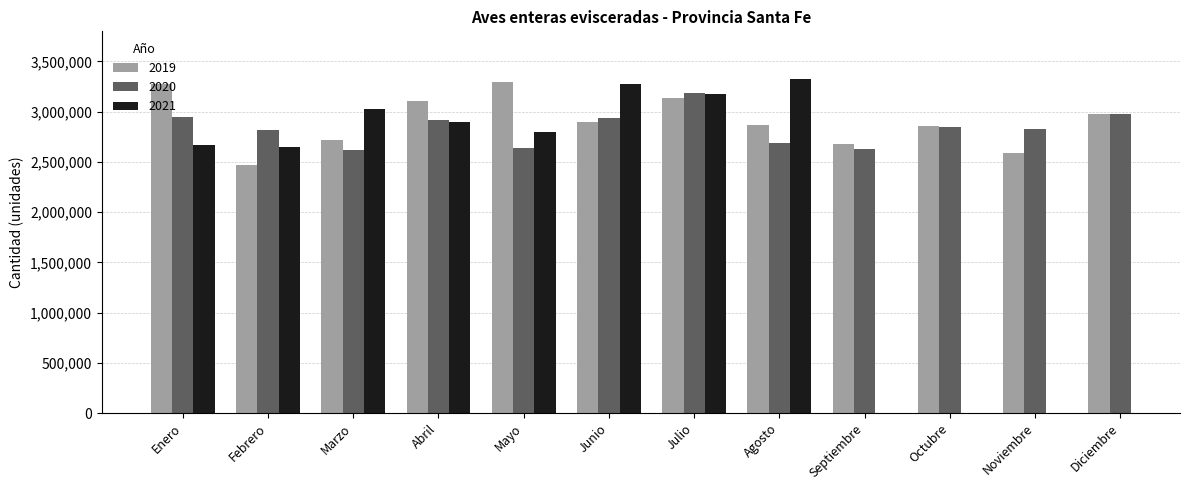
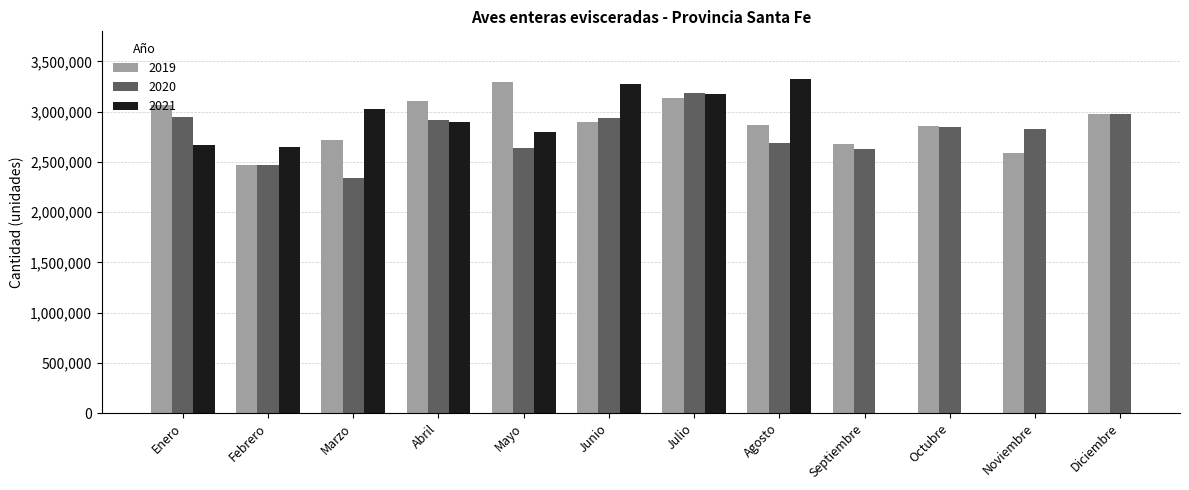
  {
    "2019": {
-     "Enero": "3,280,000",
+     "Enero": "3,070,000",
      "Febrero": "2,470,000",
      "Marzo": "2,720,000",
      "Abril": "3,100,000",
      "Mayo": "3,300,000",
      "Junio": "2,900,000",
      "Julio": "3,140,000",
      "Agosto": "2,870,000",
      "Septiembre": "2,680,000",
      "Octubre": "2,860,000",
      "Noviembre": "2,590,000",
      "Diciembre": "2,980,000"
    },
    "2020": {
      "Enero": "2,950,000",
-     "Febrero": "2,820,000",
-     "Marzo": "2,620,000",
+     "Febrero": "2,470,000",
+     "Marzo": "2,340,000",
      "Abril": "2,920,000",
      "Mayo": "2,640,000",
      "Junio": "2,940,000",
      "Julio": "3,180,000",
      "Agosto": "2,690,000",
      "Septiembre": "2,630,000",
      "Octubre": "2,850,000",
      "Noviembre": "2,830,000",
      "Diciembre": "2,980,000"
    }
  }
